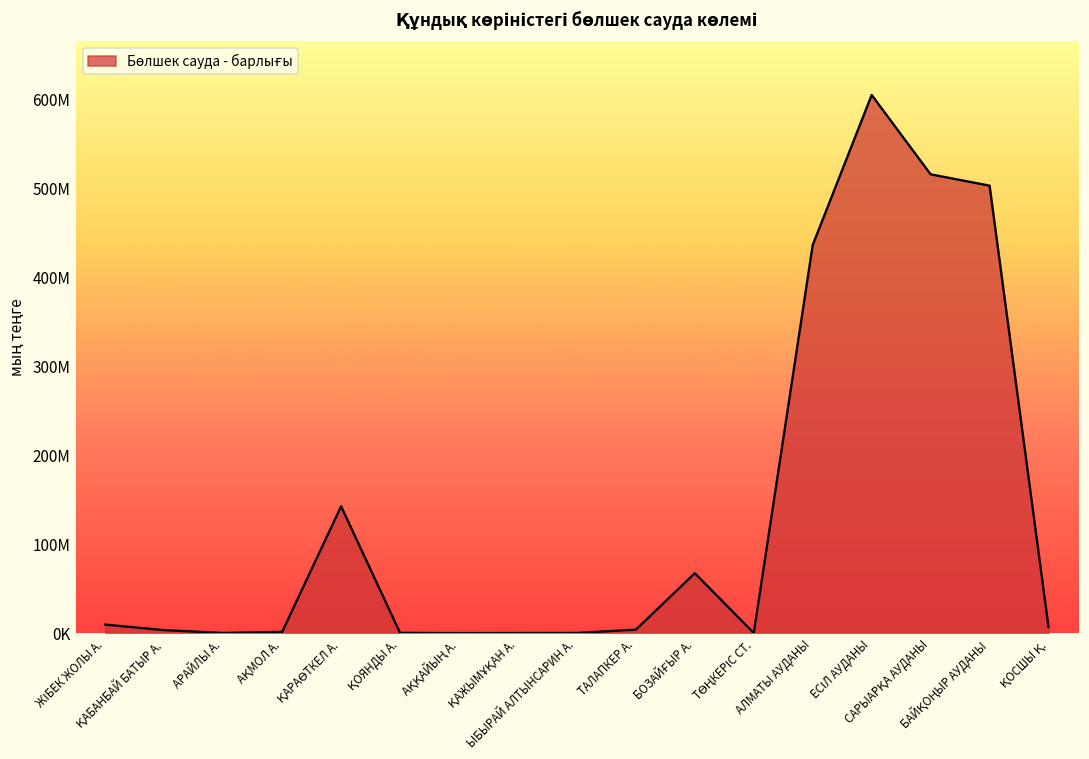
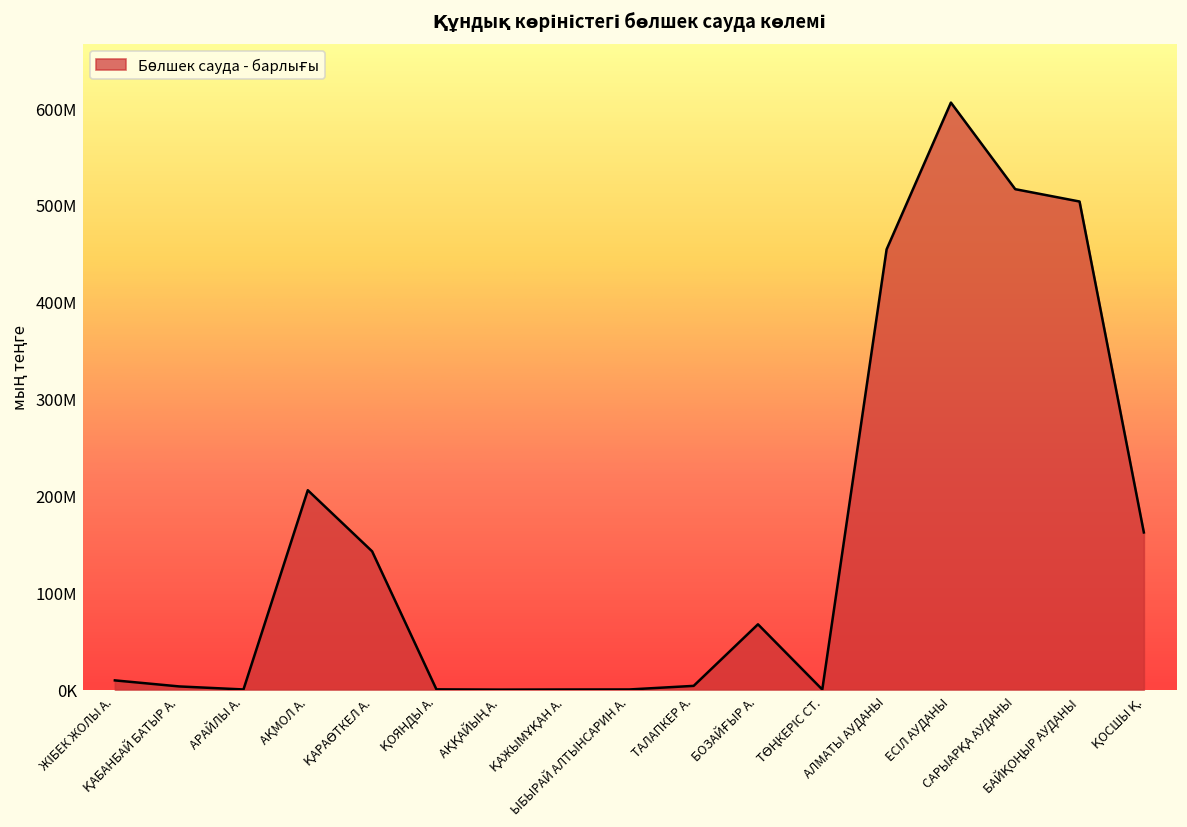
  {
    "ЖІБЕК ЖОЛЫ А.": 10000000,
    "ҚАБАНБАЙ БАТЫР А.": 0,
    "АРАЙЛЫ А.": 0,
-   "АҚМОЛ А.": 0,
+   "АҚМОЛ А.": 210000000,
    "ҚАРАӨТКЕЛ А.": 140000000,
    "ҚОЯНДЫ А.": 0,
    "АҚҚАЙЫҢ А.": 0,
    "ҚАЖЫМҰҚАН А.": 0,
    "ЫБЫРАЙ АЛТЫНСАРИН А.": 0,
    "ТАЛАПКЕР А.": 0,
    "БОЗАЙҒЫР А.": 70000000,
    "ТӨҢКЕРІС СТ.": 0,
-   "АЛМАТЫ АУДАНЫ": 440000000,
+   "АЛМАТЫ АУДАНЫ": 450000000,
    "ЕСІЛ АУДАНЫ": 610000000,
    "САРЫАРҚА АУДАНЫ": 520000000,
    "БАЙҚОҢЫР АУДАНЫ": 500000000,
-   "ҚОСШЫ Қ.": 10000000
+   "ҚОСШЫ Қ.": 160000000
  }
